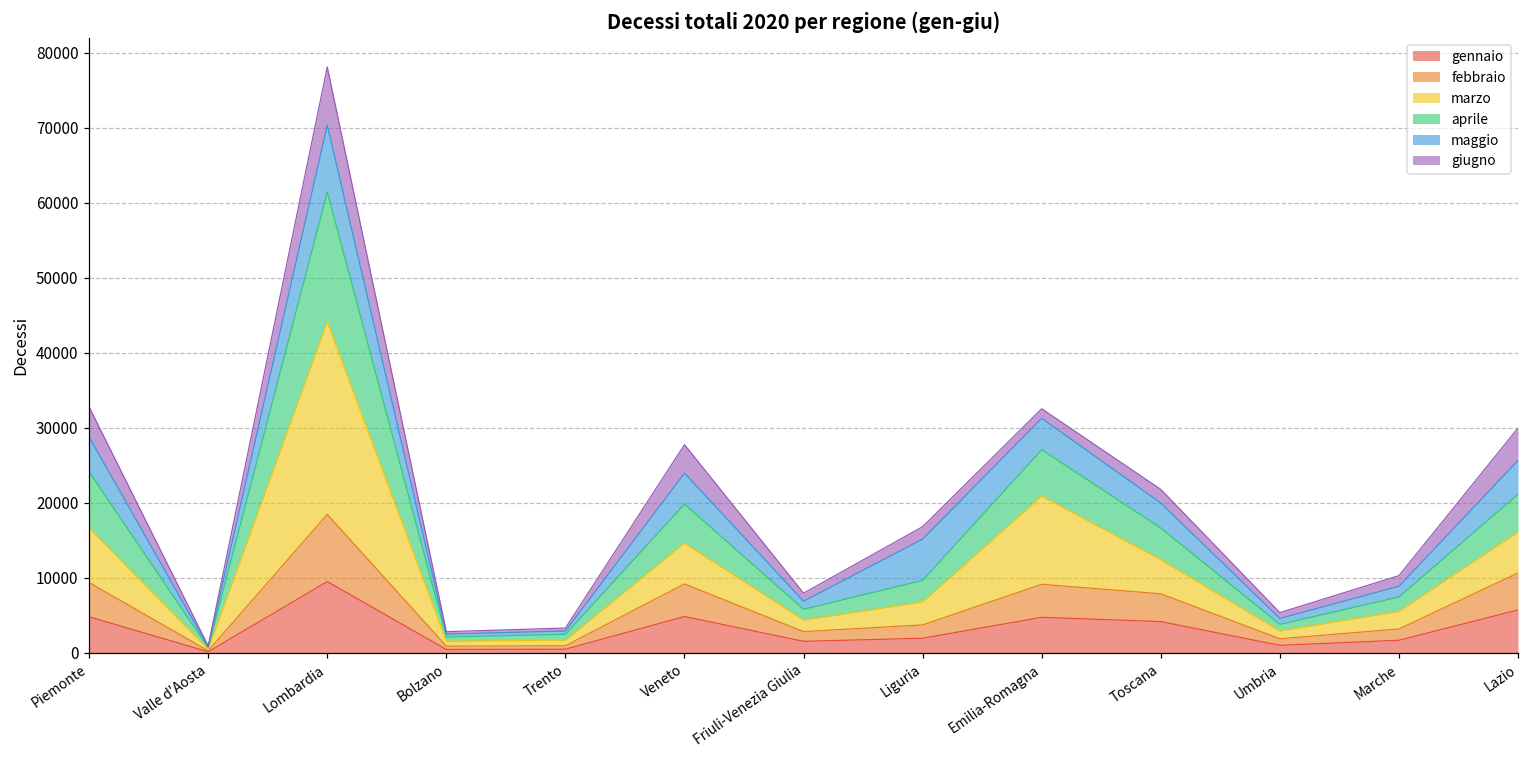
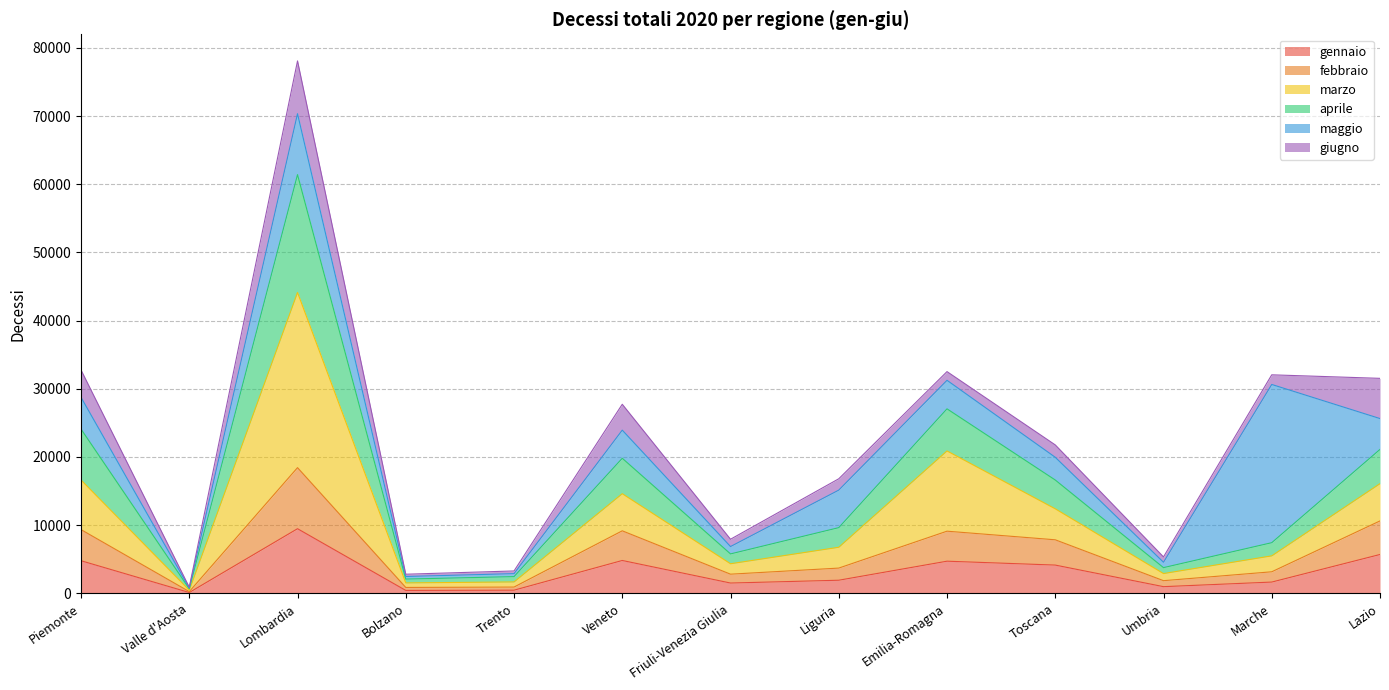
  {
    "marzo": {
      "Piemonte": 7000,
      "Lombardia": 26000,
      "Bolzano": 1000,
      "Trento": 1000,
      "Veneto": 5000,
      "Friuli-Venezia Giulia": 2000,
      "Liguria": 3000,
      "Emilia-Romagna": 12000,
      "Toscana": 5000,
      "Umbria": 1000,
      "Marche": 2000,
      "Lazio": 5000
    },
    "aprile": {
      "Piemonte": 7000,
      "Lombardia": 17000,
      "Bolzano": 1000,
      "Trento": 1000,
      "Veneto": 5000,
      "Friuli-Venezia Giulia": 1000,
      "Liguria": 3000,
      "Emilia-Romagna": 6000,
      "Toscana": 4000,
      "Umbria": 1000,
      "Marche": 2000,
      "Lazio": 5000
    },
    "maggio": {
      "Piemonte": 5000,
      "Lombardia": 9000,
      "Trento": 0,
      "Veneto": 4000,
      "Friuli-Venezia Giulia": 1000,
      "Liguria": 6000,
      "Emilia-Romagna": 4000,
      "Toscana": 3000,
      "Umbria": 1000,
-     "Marche": 1000,
+     "Marche": 23000,
      "Lazio": 5000
    },
    "giugno": {
      "Piemonte": 4000,
      "Lombardia": 8000,
      "Trento": 0,
      "Veneto": 4000,
      "Friuli-Venezia Giulia": 1000,
      "Liguria": 2000,
      "Emilia-Romagna": 1000,
      "Toscana": 2000,
      "Umbria": 1000,
      "Marche": 1000,
-     "Lazio": 4000
+     "Lazio": 6000
    }
  }
